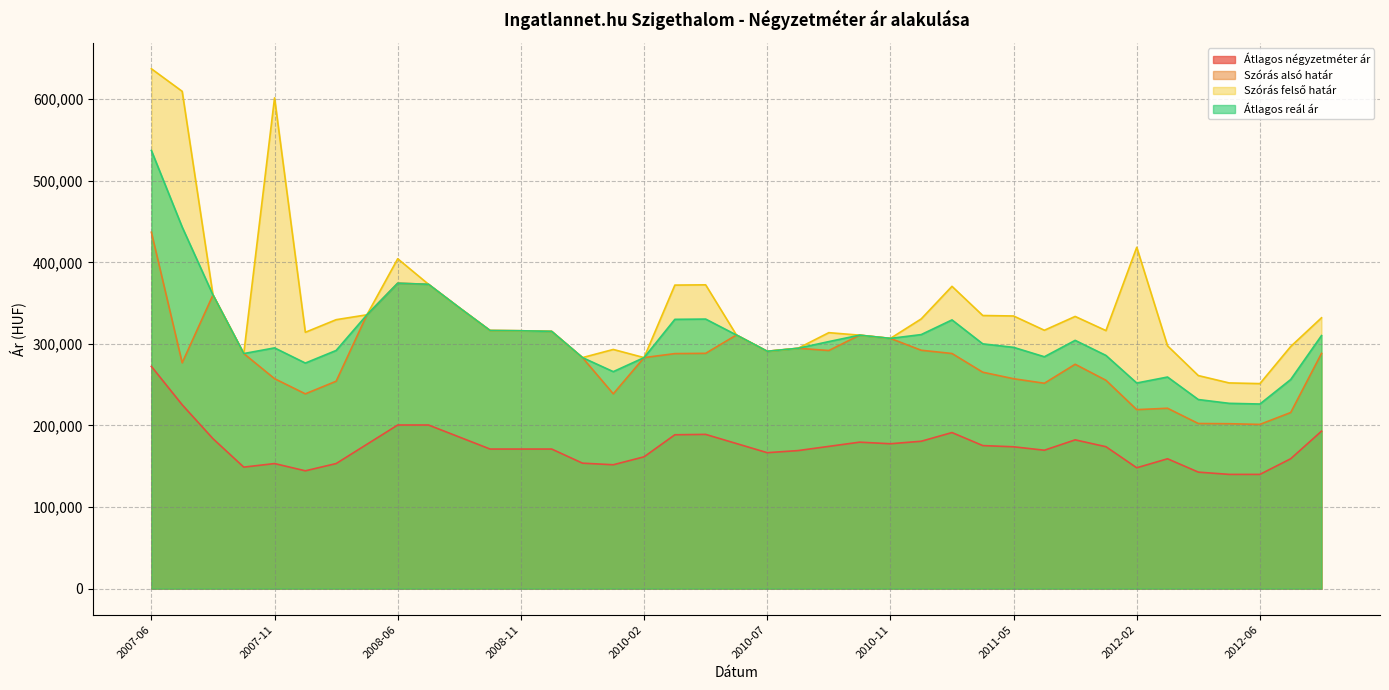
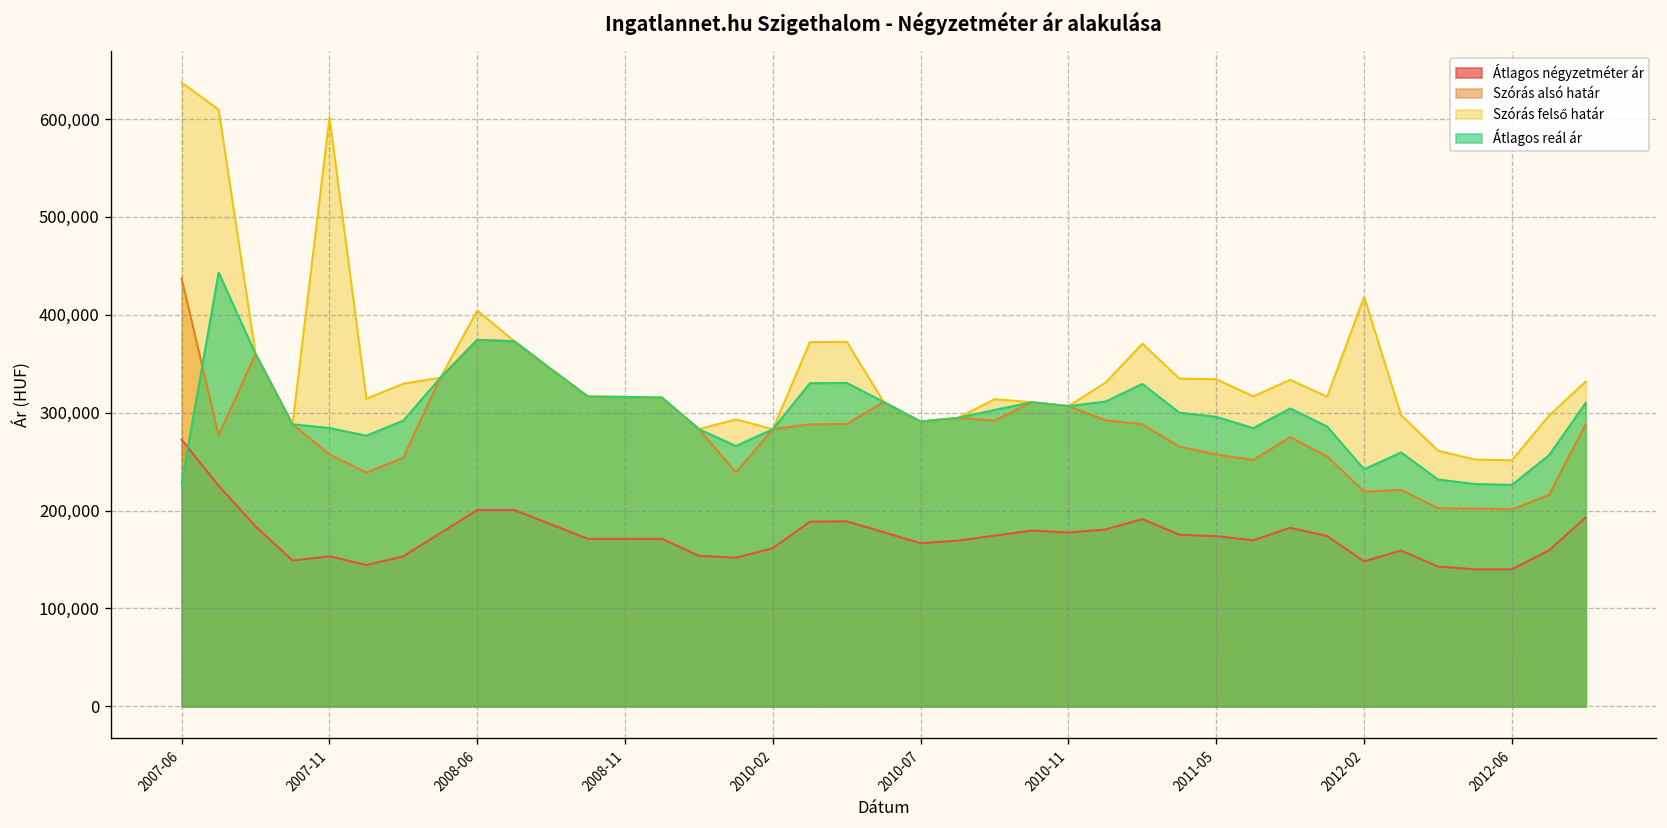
  {
    "Szórás felső határ": {
      "2007-06": "640,000",
      "2007-11": "600,000",
      "2008-06": "400,000",
      "2011-05": "330,000",
      "2012-02": "420,000",
      "2012-06": "250,000"
    },
    "Átlagos reál ár": {
-     "2007-06": "540,000",
-     "2007-11": "300,000",
+     "2007-06": "230,000",
+     "2007-11": "280,000",
      "2011-05": "300,000",
-     "2012-02": "250,000",
+     "2012-02": "240,000",
      "2012-06": "230,000"
    }
  }
